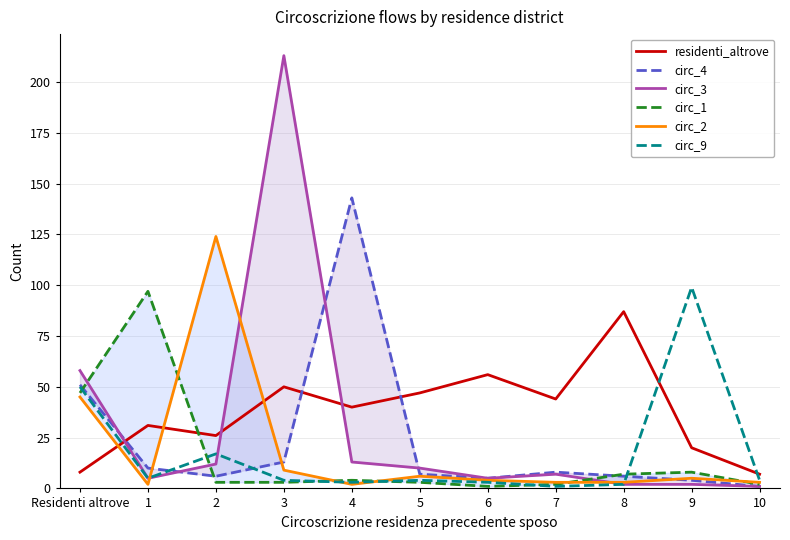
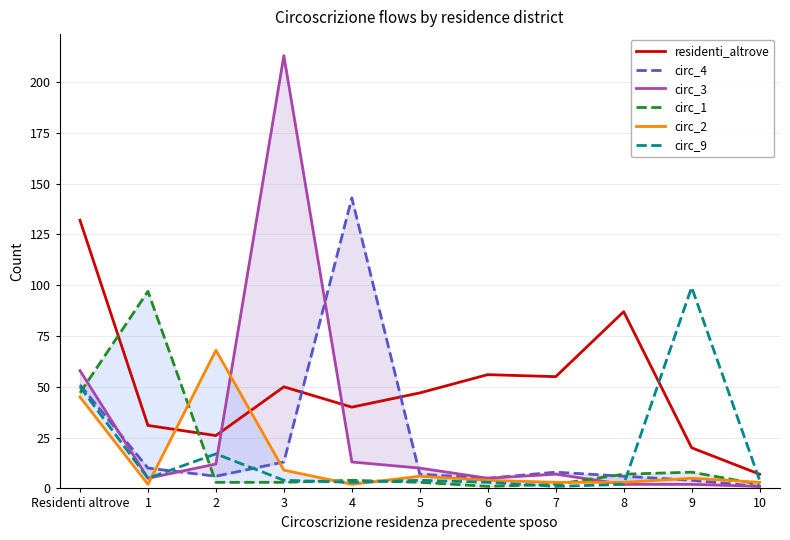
  {
    "residenti_altrove": {
-     "Residenti altrove": 8,
+     "Residenti altrove": 132,
      "1": 31,
      "2": 26,
      "3": 50,
      "4": 40,
      "5": 47,
      "6": 56,
-     "7": 44,
+     "7": 55,
      "8": 87,
      "9": 20,
      "10": 7
    },
    "circ_4": {
      "2": 6,
      "3": 13
    },
    "circ_3": {
      "4": 13,
      "9": 2
    },
    "circ_1": {
      "2": 3,
      "6": 1
    },
    "circ_2": {
      "Residenti altrove": 45,
      "1": 2,
-     "2": 124
+     "2": 68
    },
    "circ_9": {
      "2": 17,
      "9": 99
    }
  }
